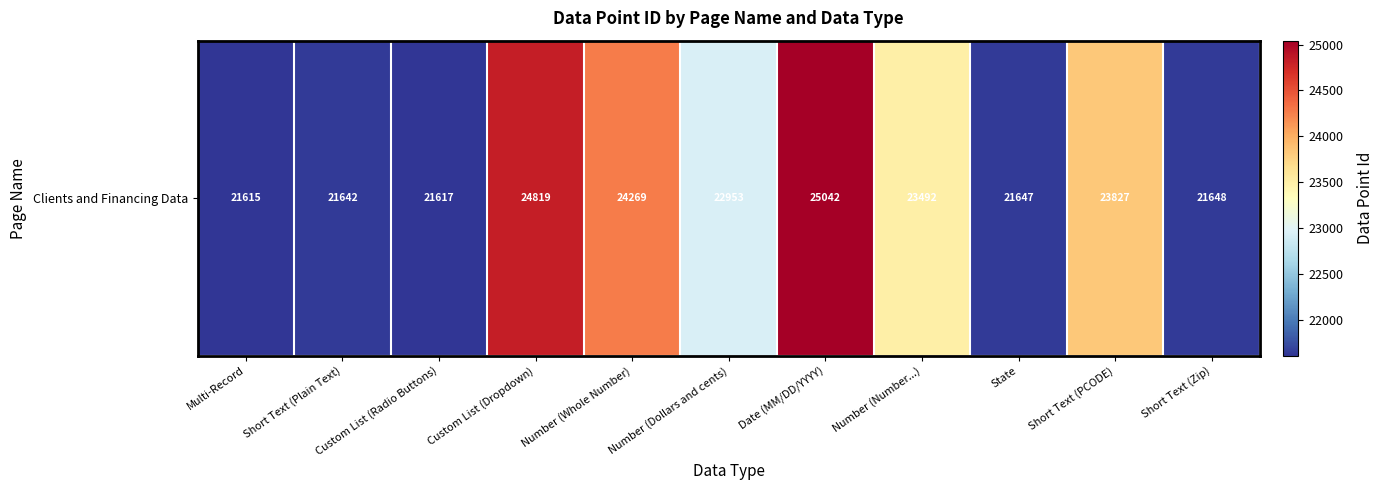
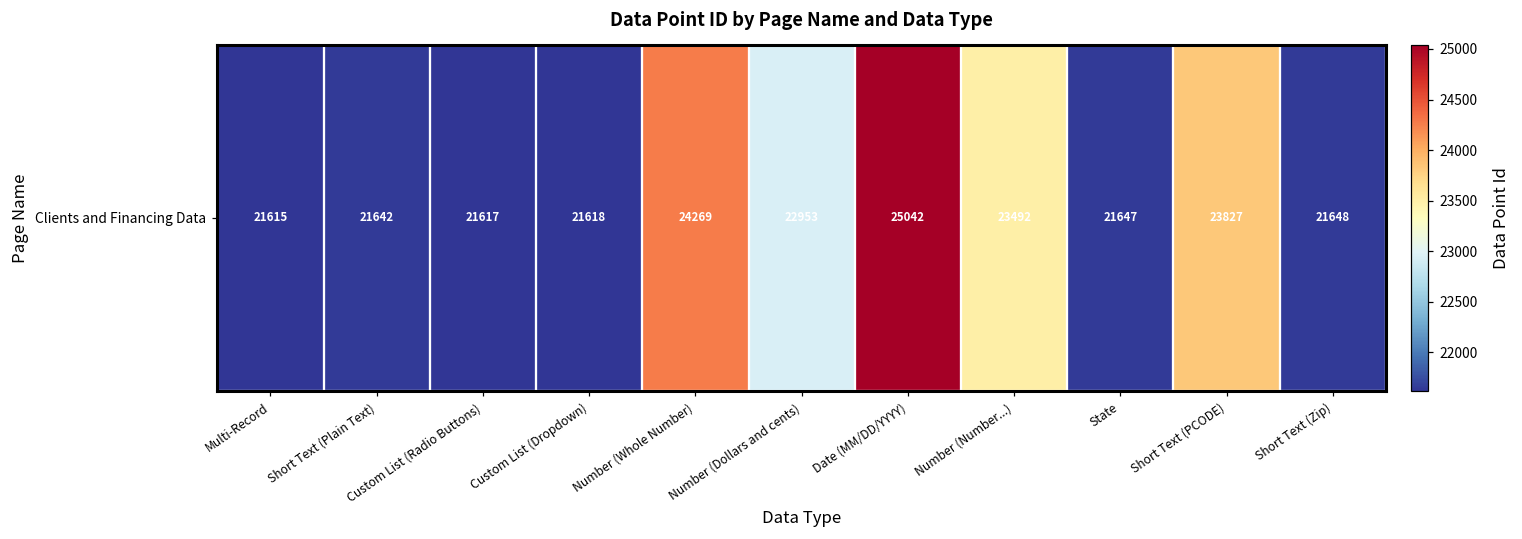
  {
    "Clients and Financing Data": {
      "Multi-Record": 21615,
      "Short Text (Plain Text)": 21642,
      "Custom List (Radio Buttons)": 21617,
-     "Custom List (Dropdown)": 24819,
+     "Custom List (Dropdown)": 21618,
      "Number (Whole Number)": 24269,
      "Date (MM/DD/YYYY)": 25042,
      "Number (Number...)": 23492,
      "State": 21647,
      "Short Text (PCODE)": 23827,
      "Short Text (Zip)": 21648
    }
  }
